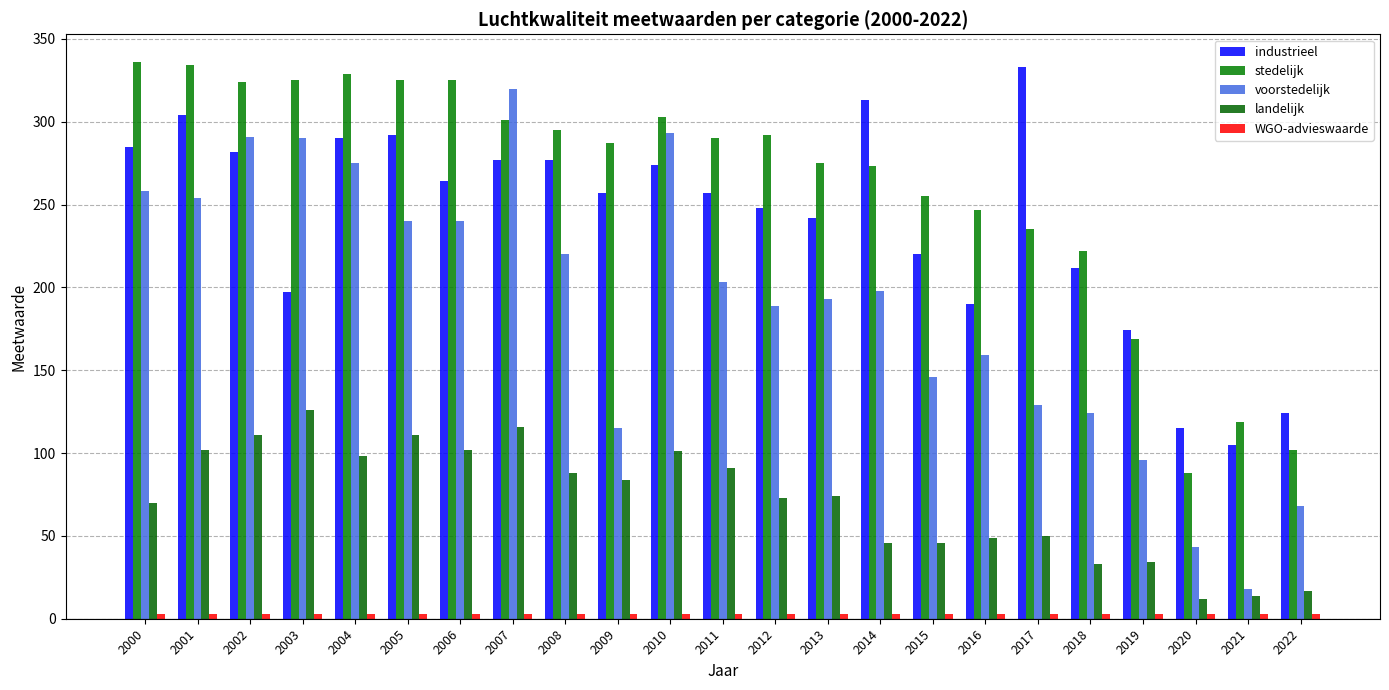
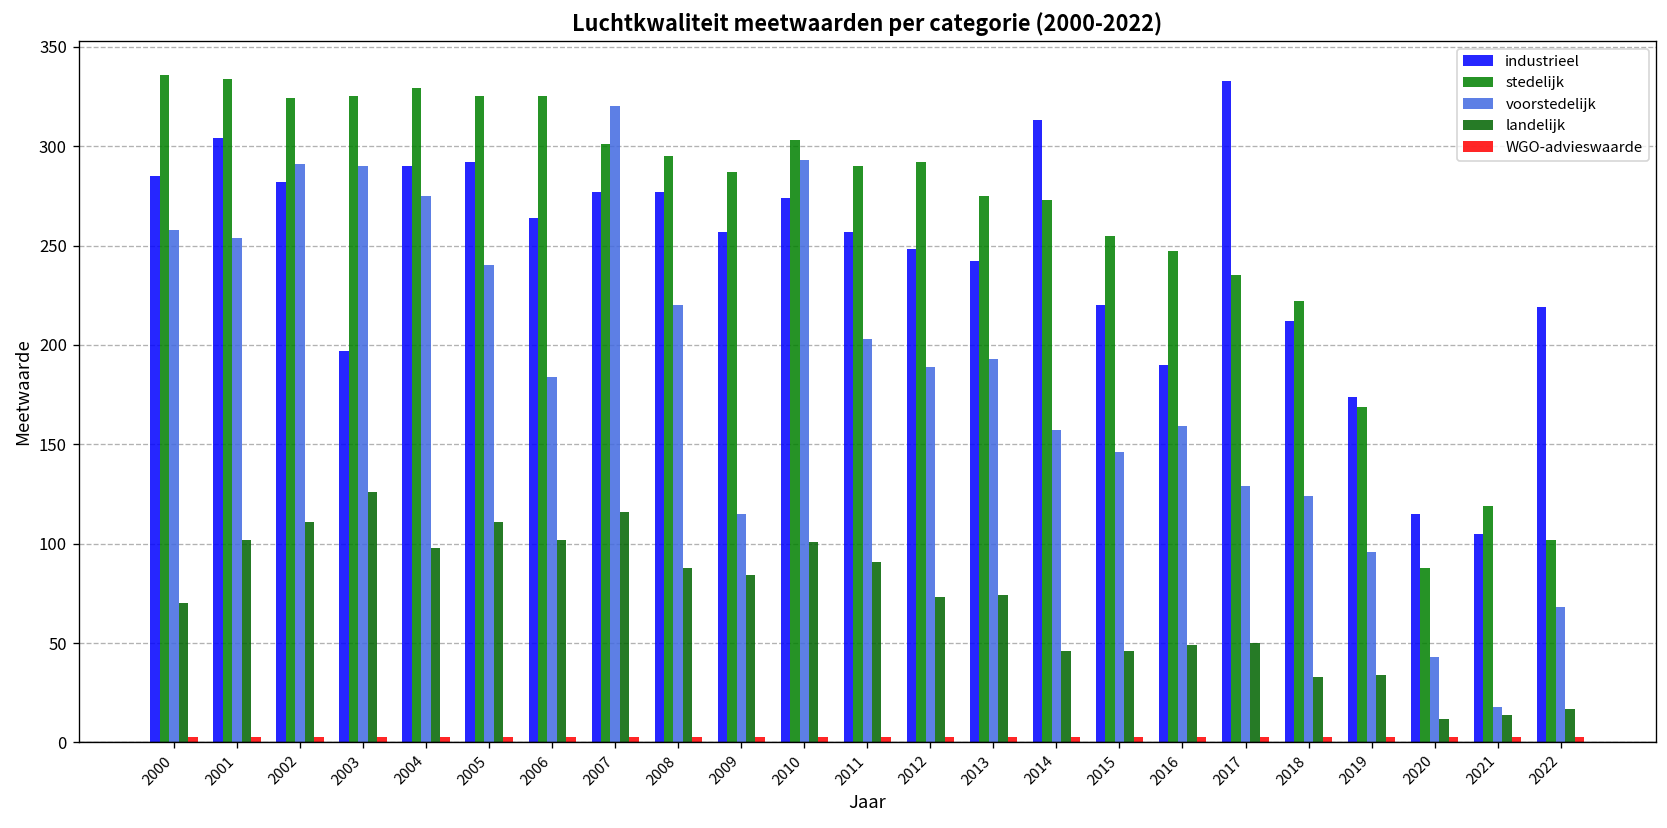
  {
    "industrieel": {
      "2000": 285,
      "2001": 304,
      "2002": 282,
      "2003": 197,
      "2004": 290,
      "2005": 292,
      "2006": 264,
      "2007": 277,
      "2008": 277,
      "2009": 257,
      "2010": 274,
      "2011": 257,
      "2012": 248,
      "2013": 242,
      "2014": 313,
      "2015": 220,
      "2016": 190,
      "2017": 333,
      "2018": 212,
      "2019": 174,
      "2020": 115,
      "2021": 105,
-     "2022": 124
+     "2022": 219
    },
    "voorstedelijk": {
      "2000": 258,
      "2001": 254,
      "2002": 291,
      "2003": 290,
      "2004": 275,
      "2005": 240,
-     "2006": 240,
+     "2006": 184,
      "2007": 320,
      "2008": 220,
      "2009": 115,
      "2010": 293,
      "2011": 203,
      "2012": 189,
      "2013": 193,
-     "2014": 198,
+     "2014": 157,
      "2015": 146,
      "2016": 159,
      "2017": 129,
      "2018": 124,
      "2019": 96,
      "2020": 43,
      "2021": 18,
      "2022": 68
    },
    "WGO-advieswaarde": {
      "2000": 3,
      "2001": 3,
      "2002": 3,
      "2003": 3,
      "2004": 3,
      "2005": 3,
      "2006": 3,
      "2007": 3,
      "2008": 3,
      "2009": 3,
      "2010": 3,
      "2011": 3,
      "2012": 3,
      "2013": 3,
      "2014": 3,
      "2015": 3,
      "2016": 3,
      "2017": 3,
      "2018": 3,
      "2019": 3,
      "2020": 3,
      "2021": 3,
      "2022": 3
    }
  }
